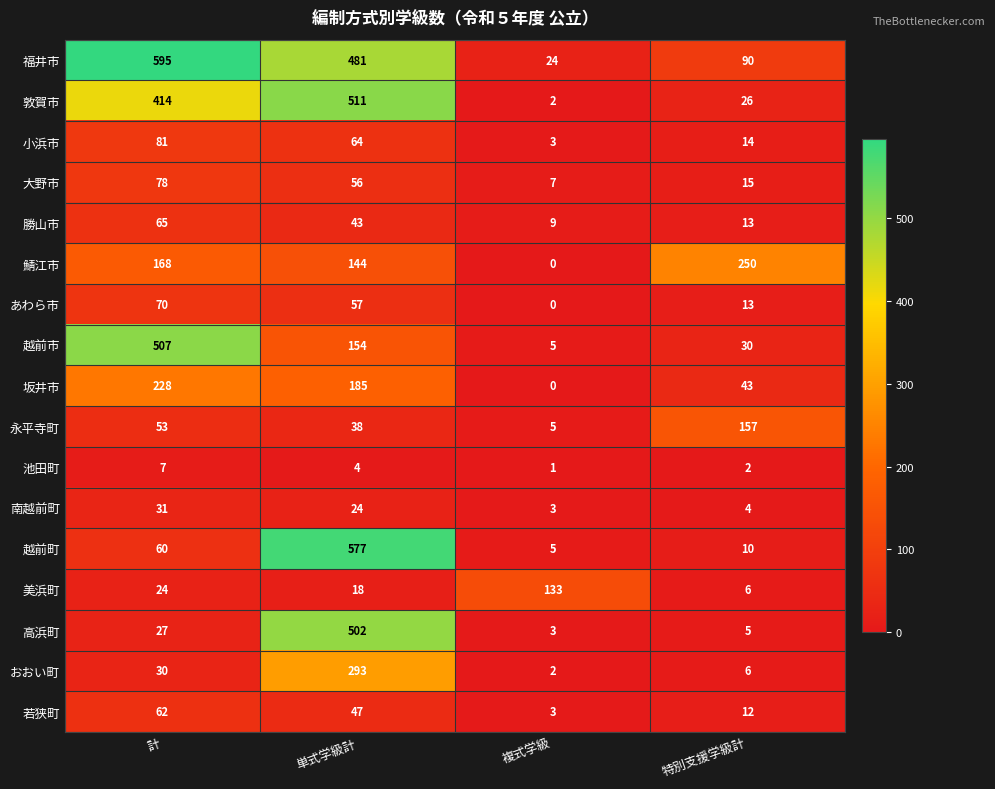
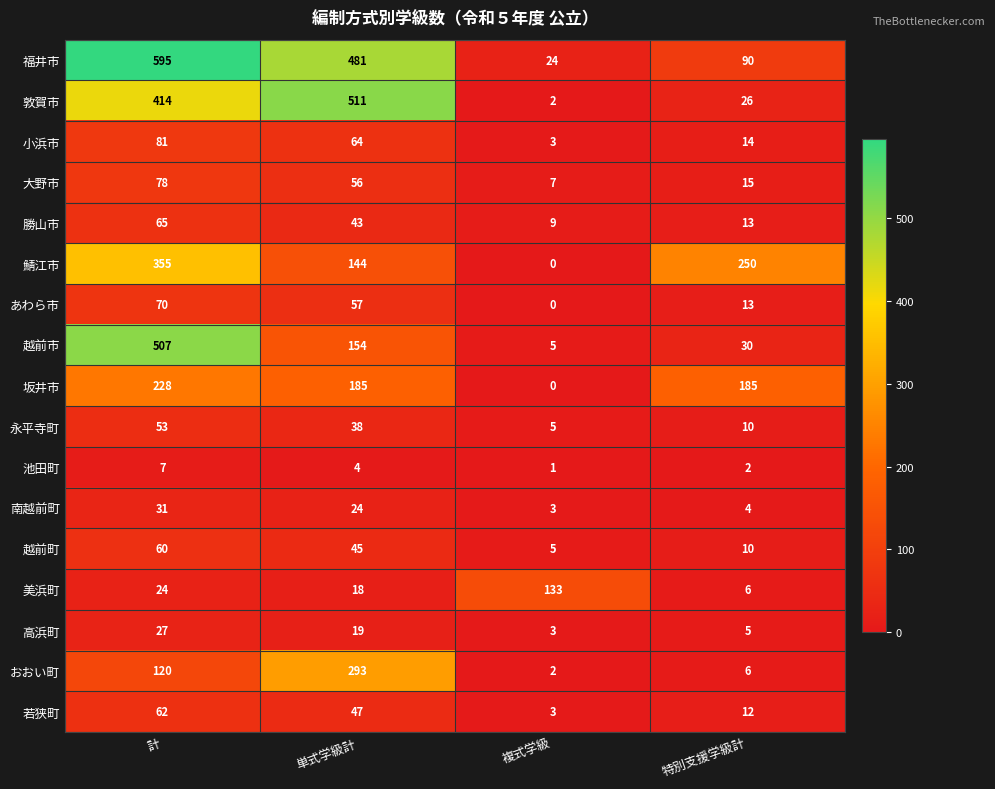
  {
    "福井市": {
      "計": 595,
      "単式学級計": 481,
      "複式学級": 24,
      "特別支援学級計": 90
    },
    "敦賀市": {
      "計": 414,
      "単式学級計": 511,
      "複式学級": 2,
      "特別支援学級計": 26
    },
    "小浜市": {
      "計": 81,
      "単式学級計": 64,
      "複式学級": 3,
      "特別支援学級計": 14
    },
    "大野市": {
      "計": 78,
      "単式学級計": 56,
      "複式学級": 7,
      "特別支援学級計": 15
    },
    "勝山市": {
      "計": 65,
      "単式学級計": 43,
      "複式学級": 9,
      "特別支援学級計": 13
    },
    "鯖江市": {
-     "計": 168,
+     "計": 355,
      "単式学級計": 144,
      "複式学級": 0,
      "特別支援学級計": 250
    },
    "あわら市": {
      "計": 70,
      "単式学級計": 57,
      "複式学級": 0,
      "特別支援学級計": 13
    },
    "越前市": {
      "計": 507,
      "単式学級計": 154,
      "複式学級": 5,
      "特別支援学級計": 30
    },
    "坂井市": {
      "計": 228,
      "単式学級計": 185,
      "複式学級": 0,
-     "特別支援学級計": 43
+     "特別支援学級計": 185
    },
    "永平寺町": {
      "計": 53,
      "単式学級計": 38,
      "複式学級": 5,
-     "特別支援学級計": 157
+     "特別支援学級計": 10
    },
    "池田町": {
      "計": 7,
      "単式学級計": 4,
      "複式学級": 1,
      "特別支援学級計": 2
    },
    "南越前町": {
      "計": 31,
      "単式学級計": 24,
      "複式学級": 3,
      "特別支援学級計": 4
    },
    "越前町": {
      "計": 60,
-     "単式学級計": 577,
+     "単式学級計": 45,
      "複式学級": 5,
      "特別支援学級計": 10
    },
    "美浜町": {
      "計": 24,
      "単式学級計": 18,
      "複式学級": 133,
      "特別支援学級計": 6
    },
    "高浜町": {
      "計": 27,
-     "単式学級計": 502,
+     "単式学級計": 19,
      "複式学級": 3,
      "特別支援学級計": 5
    },
    "おおい町": {
-     "計": 30,
+     "計": 120,
      "単式学級計": 293,
      "複式学級": 2,
      "特別支援学級計": 6
    },
    "若狭町": {
      "計": 62,
      "単式学級計": 47,
      "複式学級": 3,
      "特別支援学級計": 12
    }
  }
